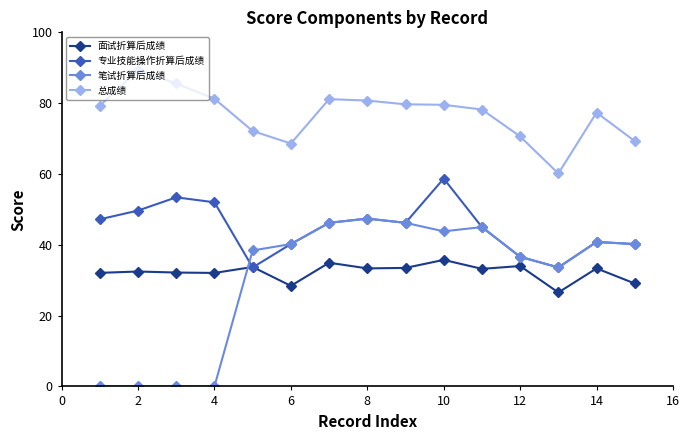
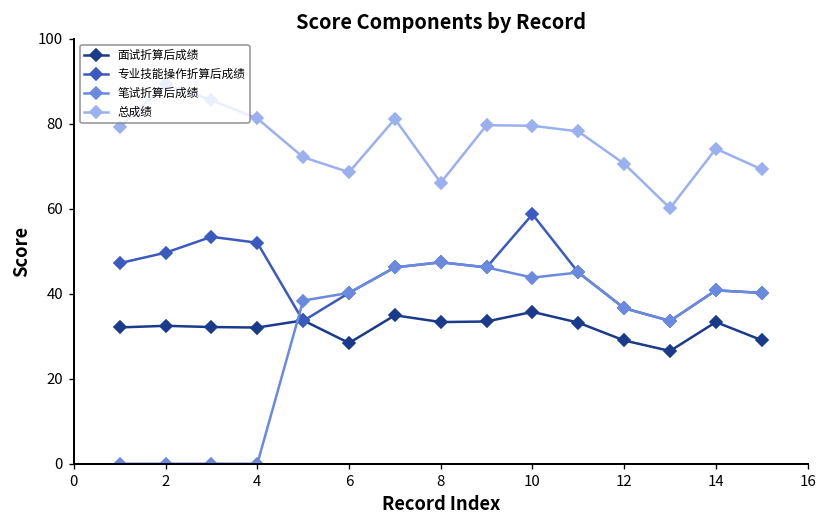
  {
    "面试折算后成绩": {
      "2": 32,
      "4": 32,
      "6": 28,
      "8": 33,
      "10": 36,
-     "12": 34,
+     "12": 29,
      "14": 33
    },
    "专业技能操作折算后成绩": {
      "2": 50,
      "4": 52,
      "10": 59
    },
    "笔试折算后成绩": {
      "2": 0,
      "4": 0,
      "10": 44
    },
    "总成绩": {
      "4": 81,
      "6": 69,
-     "8": 81,
+     "8": 66,
      "10": 80,
      "12": 71,
-     "14": 77
+     "14": 74
    }
  }
